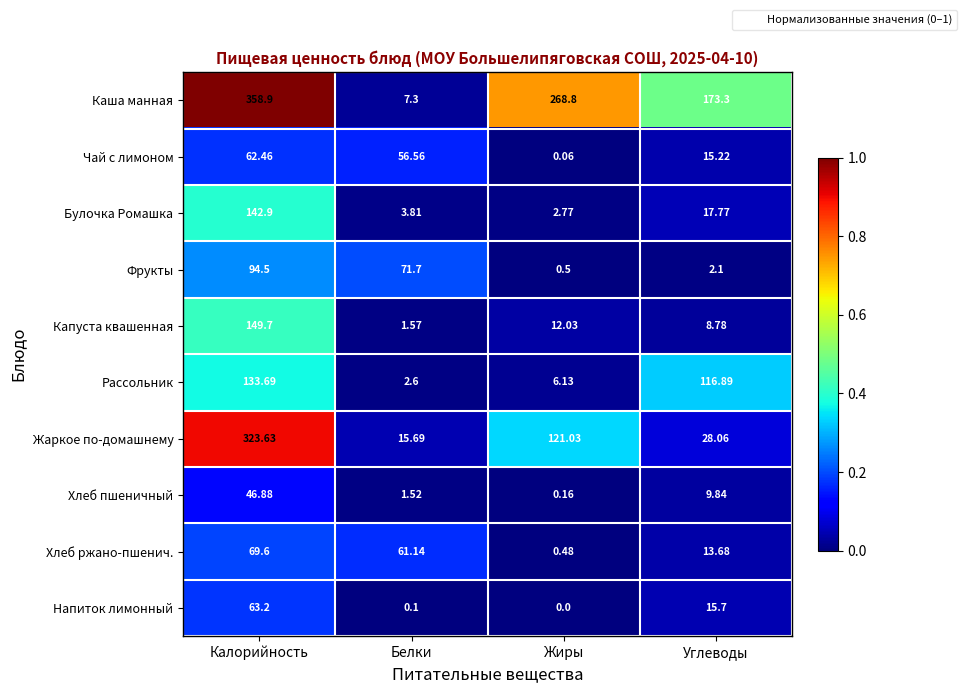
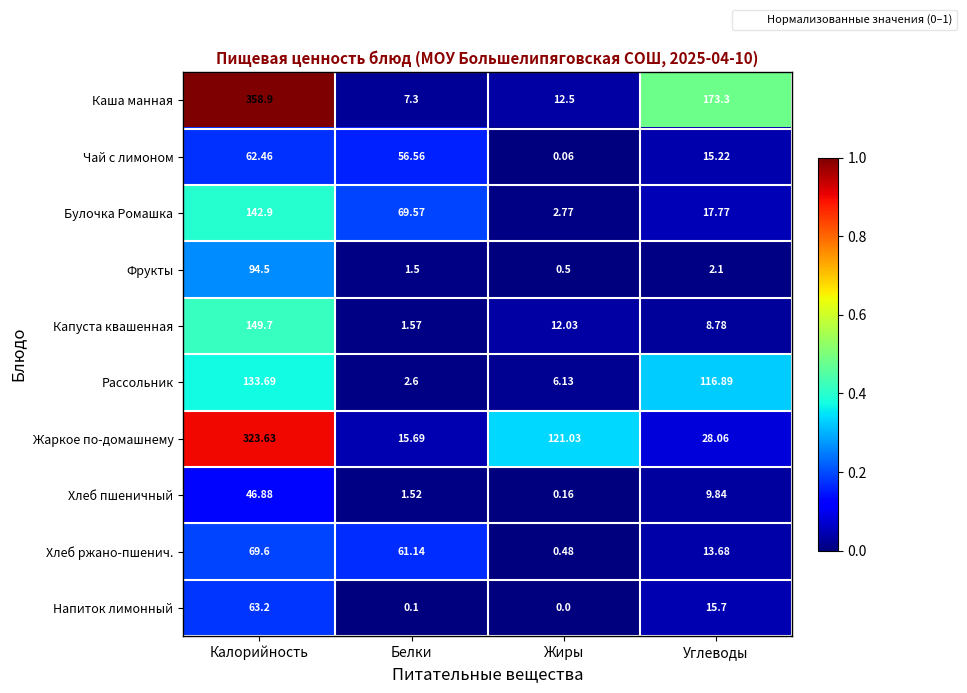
  {
    "Каша манная": {
      "Калорийность": 358.9,
      "Белки": 7.3,
-     "Жиры": 268.8,
+     "Жиры": 12.5,
      "Углеводы": 173.3
    },
    "Чай с лимоном": {
      "Калорийность": 62.46,
      "Белки": 56.56,
      "Жиры": 0.06,
      "Углеводы": 15.22
    },
    "Булочка Ромашка": {
      "Калорийность": 142.9,
-     "Белки": 3.81,
+     "Белки": 69.57,
      "Жиры": 2.77,
      "Углеводы": 17.77
    },
    "Фрукты": {
      "Калорийность": 94.5,
-     "Белки": 71.7,
+     "Белки": 1.5,
      "Жиры": 0.5,
      "Углеводы": 2.1
    },
    "Капуста квашенная": {
      "Калорийность": 149.7,
      "Белки": 1.57,
      "Жиры": 12.03,
      "Углеводы": 8.78
    },
    "Рассольник": {
      "Калорийность": 133.69,
      "Белки": 2.6,
      "Жиры": 6.13,
      "Углеводы": 116.89
    },
    "Жаркое по-домашнему": {
      "Калорийность": 323.63,
      "Белки": 15.69,
      "Жиры": 121.03,
      "Углеводы": 28.06
    },
    "Хлеб пшеничный": {
      "Калорийность": 46.88,
      "Белки": 1.52,
      "Жиры": 0.16,
      "Углеводы": 9.84
    },
    "Хлеб ржано-пшенич.": {
      "Калорийность": 69.6,
      "Белки": 61.14,
      "Жиры": 0.48,
      "Углеводы": 13.68
    },
    "Напиток лимонный": {
      "Калорийность": 63.2,
      "Белки": 0.1,
      "Жиры": 0.0,
      "Углеводы": 15.7
    }
  }
